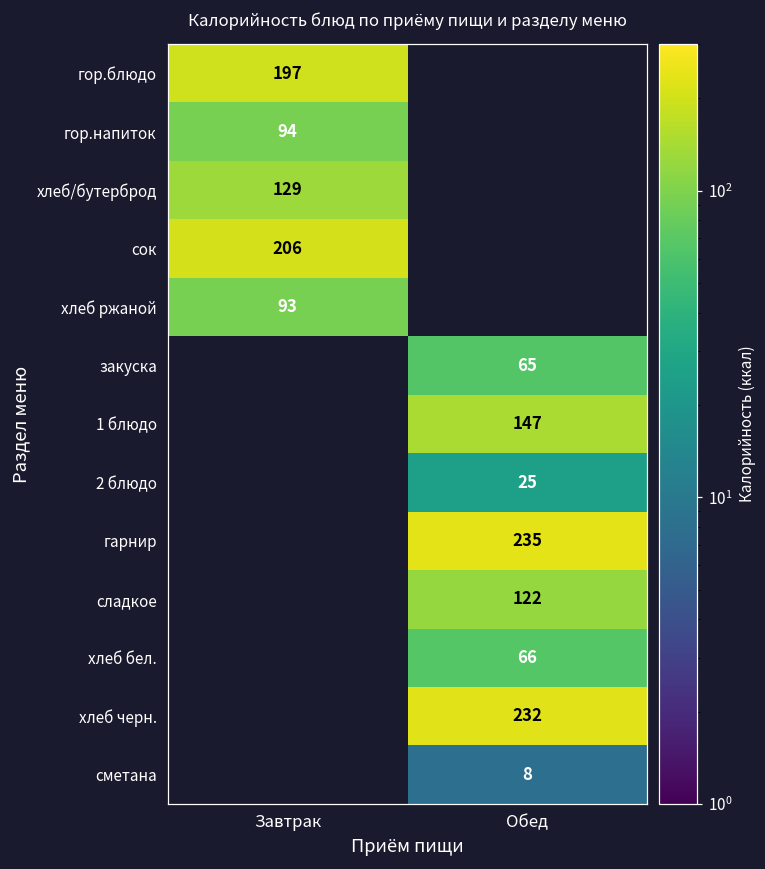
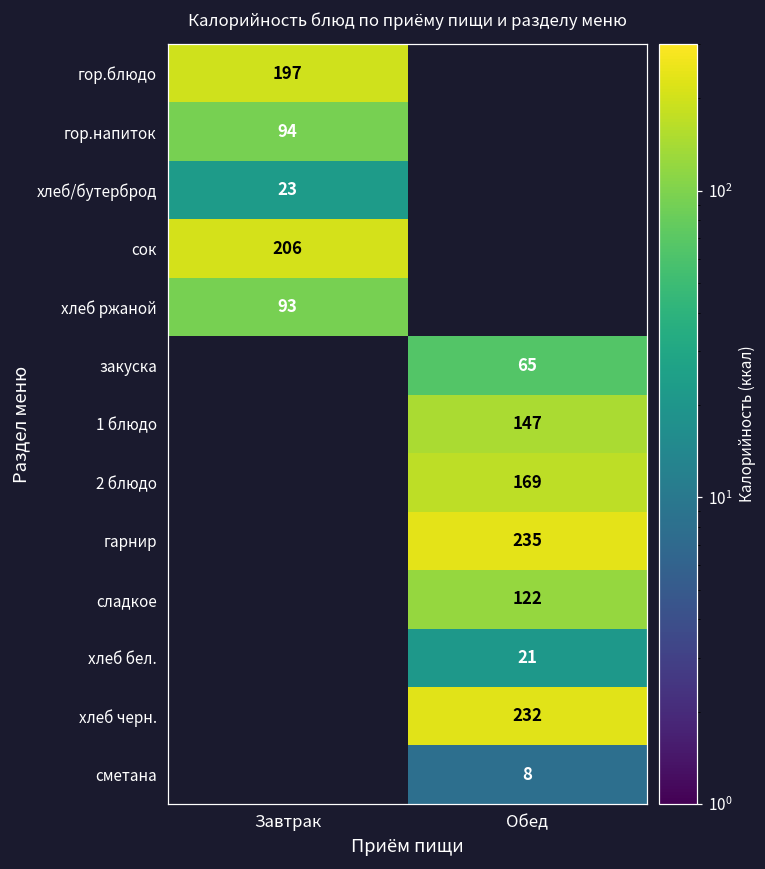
  {
    "гор.блюдо": {
      "Завтрак": 197
    },
    "гор.напиток": {
      "Завтрак": 94
    },
    "хлеб/бутерброд": {
-     "Завтрак": 129
+     "Завтрак": 23
    },
    "сок": {
      "Завтрак": 206
    },
    "хлеб ржаной": {
      "Завтрак": 93
    },
    "закуска": {
      "Обед": 65
    },
    "1 блюдо": {
      "Обед": 147
    },
    "2 блюдо": {
-     "Обед": 25
+     "Обед": 169
    },
    "гарнир": {
      "Обед": 235
    },
    "сладкое": {
      "Обед": 122
    },
    "хлеб бел.": {
-     "Обед": 66
+     "Обед": 21
    },
    "хлеб черн.": {
      "Обед": 232
    },
    "сметана": {
      "Обед": 8
    }
  }
